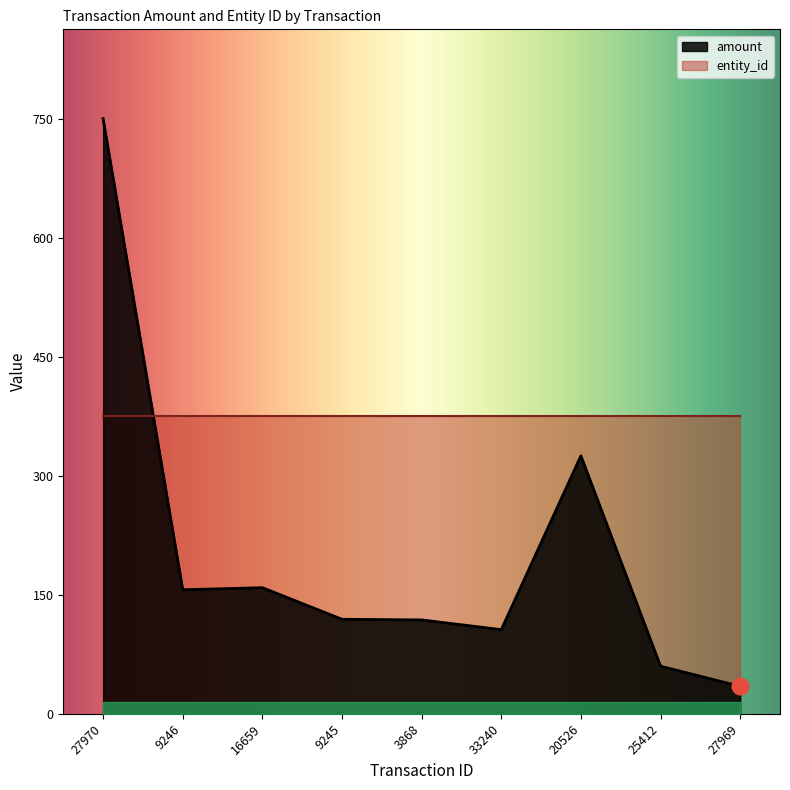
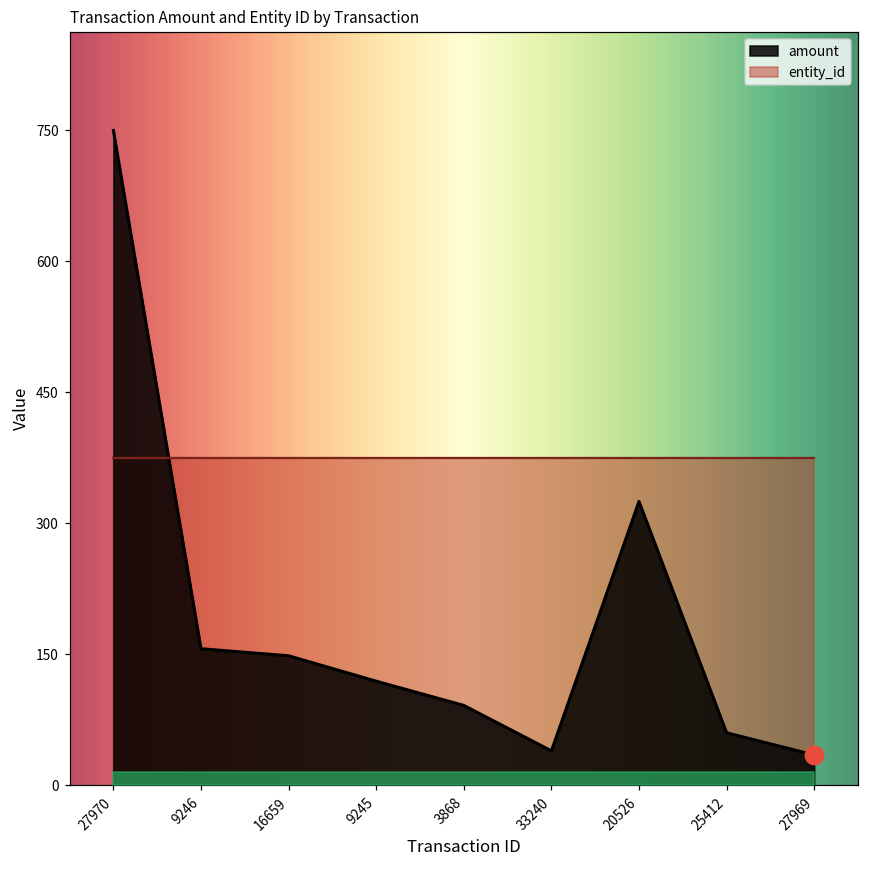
  {
    "amount": {
      "27970": 750,
      "9246": 160,
-     "16659": 160,
+     "16659": 150,
      "9245": 120,
-     "3868": 120,
-     "33240": 110,
+     "3868": 90,
+     "33240": 40,
      "20526": 330,
      "25412": 60
    }
  }
